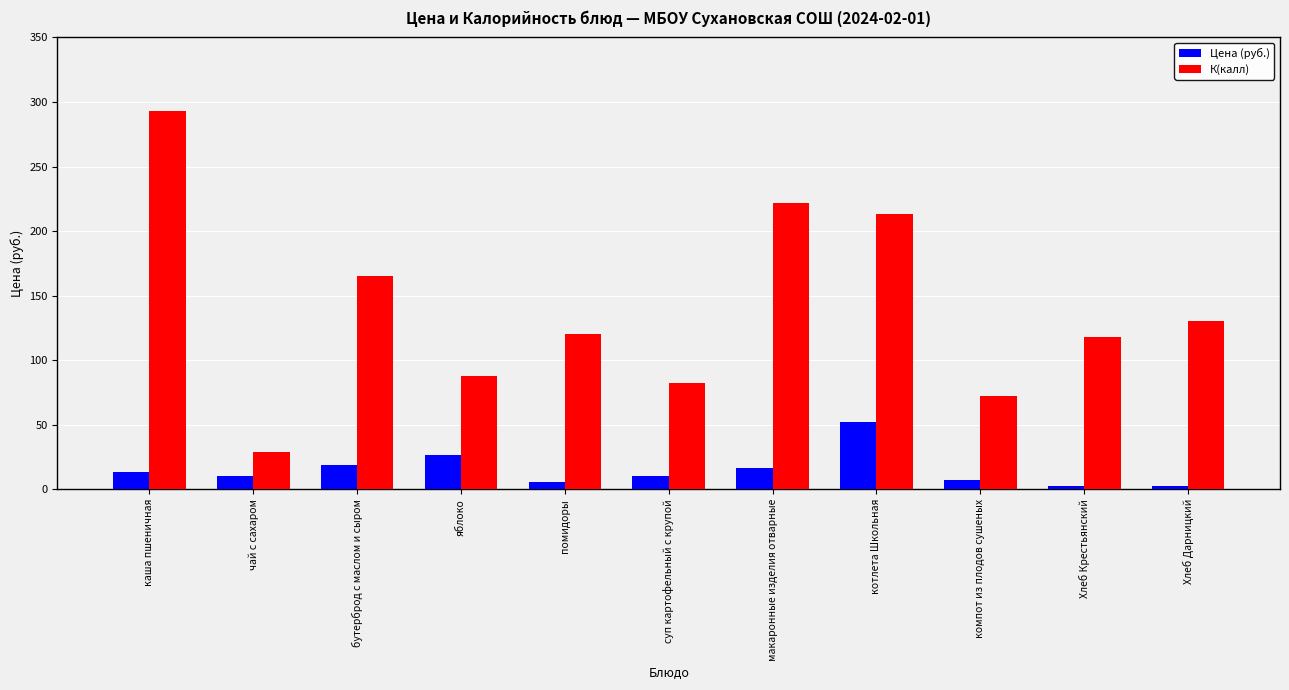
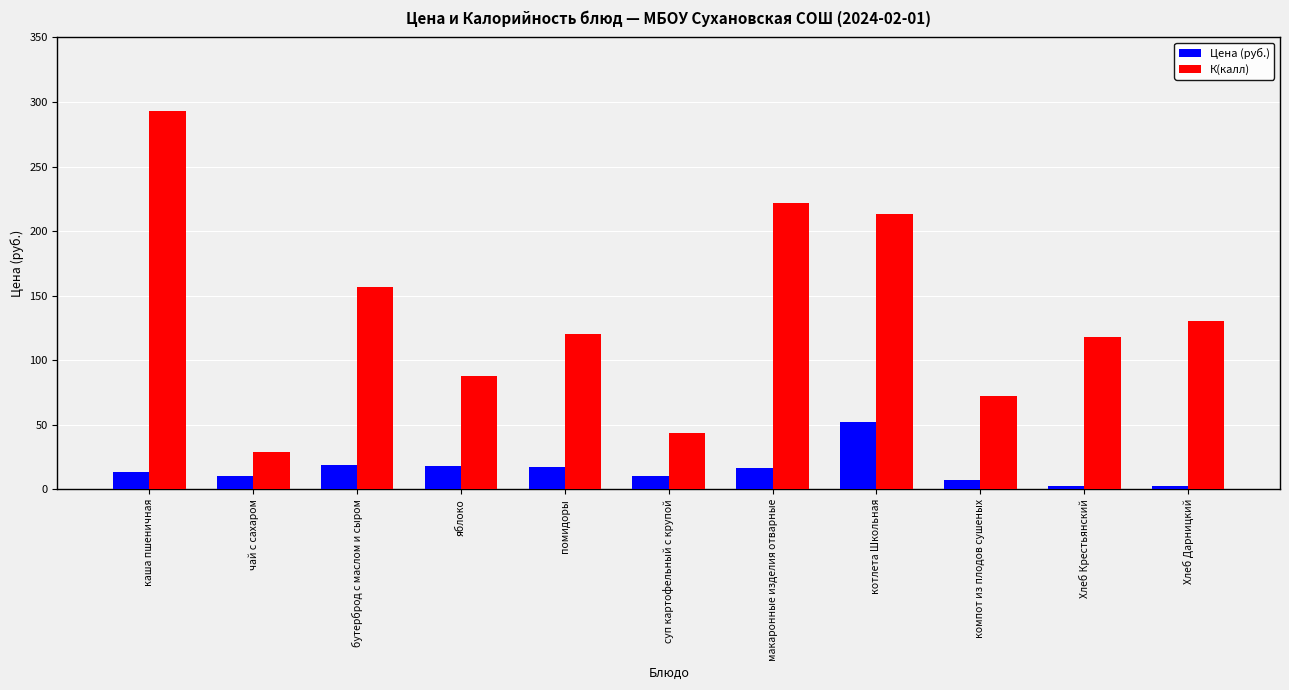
  {
    "Цена (руб.)": {
      "каша пшеничная": 14,
      "чай с сахаром": 11,
      "бутерброд с маслом и сыром": 19,
-     "яблоко": 26,
-     "помидоры": 6,
+     "яблоко": 18,
+     "помидоры": 17,
      "суп картофельный с крупой": 10,
      "макаронные изделия отварные": 17,
      "котлета Школьная": 52,
      "компот из плодов сушеных": 7,
      "Хлеб Крестьянский": 3,
      "Хлеб Дарницкий": 2
    },
    "К(калл)": {
      "каша пшеничная": 293,
      "чай с сахаром": 29,
-     "бутерброд с маслом и сыром": 166,
+     "бутерброд с маслом и сыром": 157,
      "яблоко": 88,
      "помидоры": 120,
-     "суп картофельный с крупой": 82,
+     "суп картофельный с крупой": 44,
      "макаронные изделия отварные": 221,
      "котлета Школьная": 213,
      "компот из плодов сушеных": 72,
      "Хлеб Крестьянский": 118,
      "Хлеб Дарницкий": 131
    }
  }
